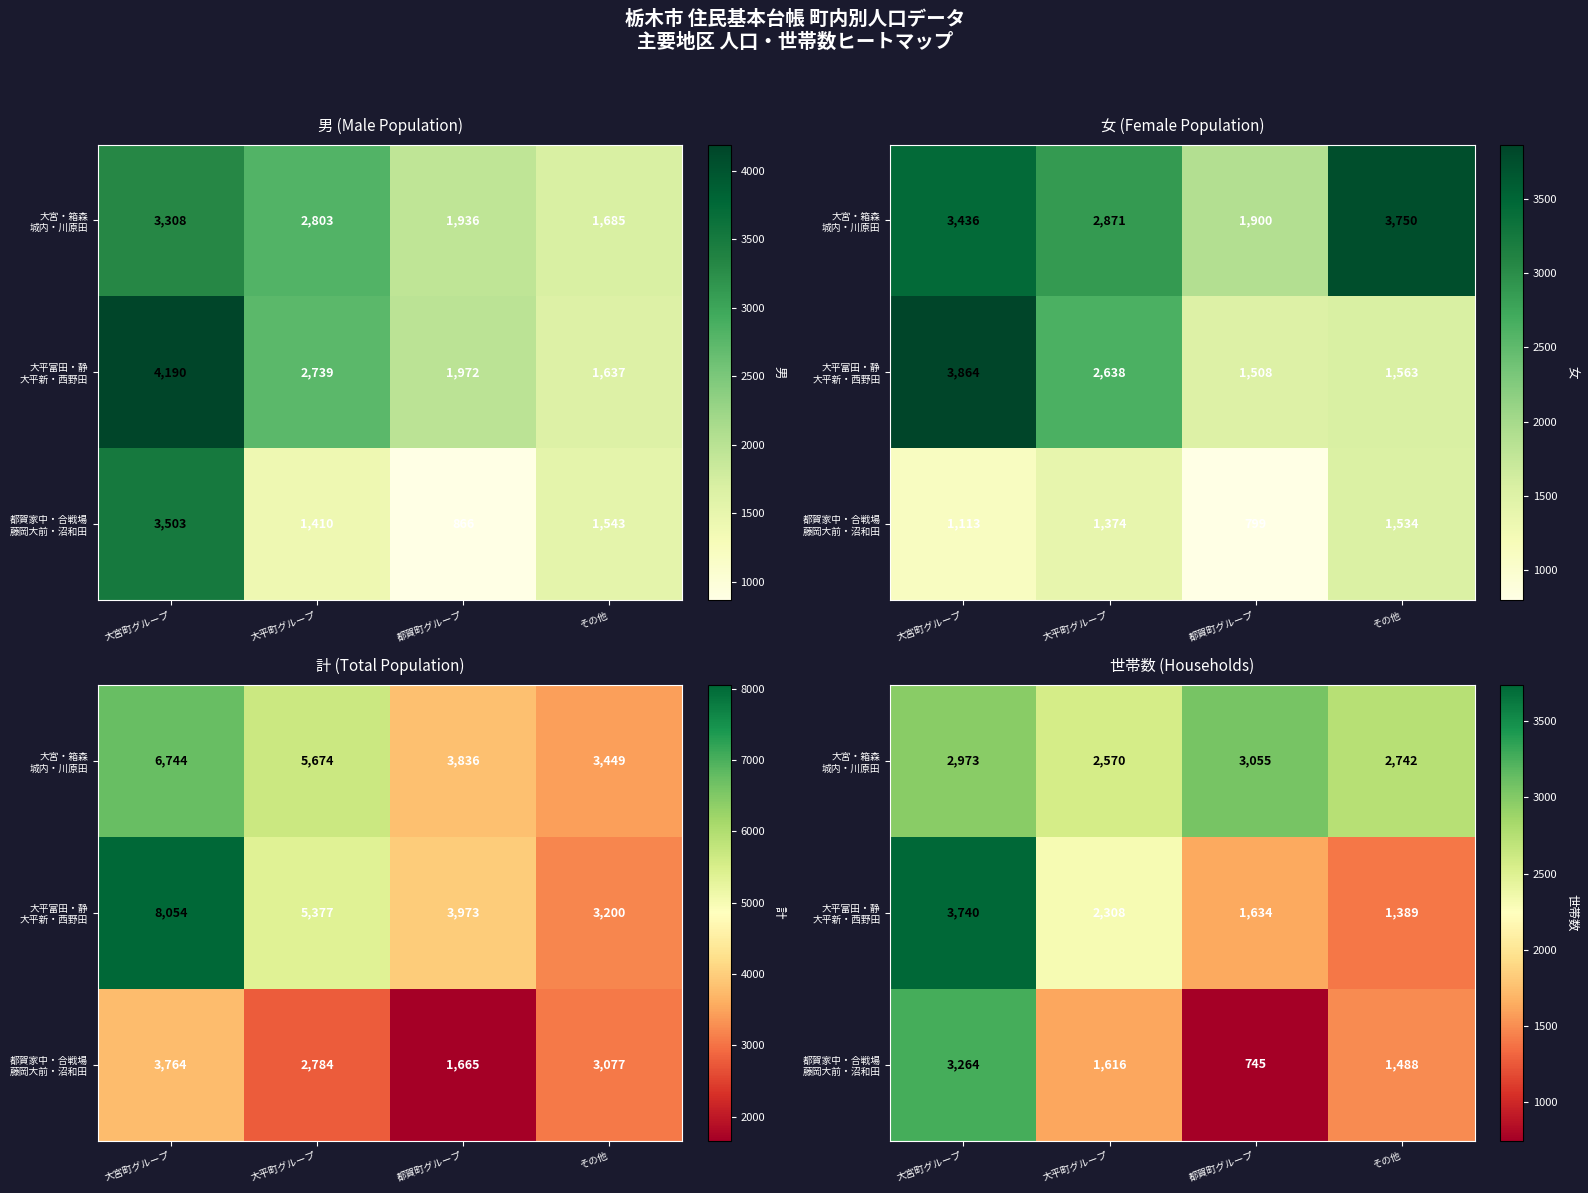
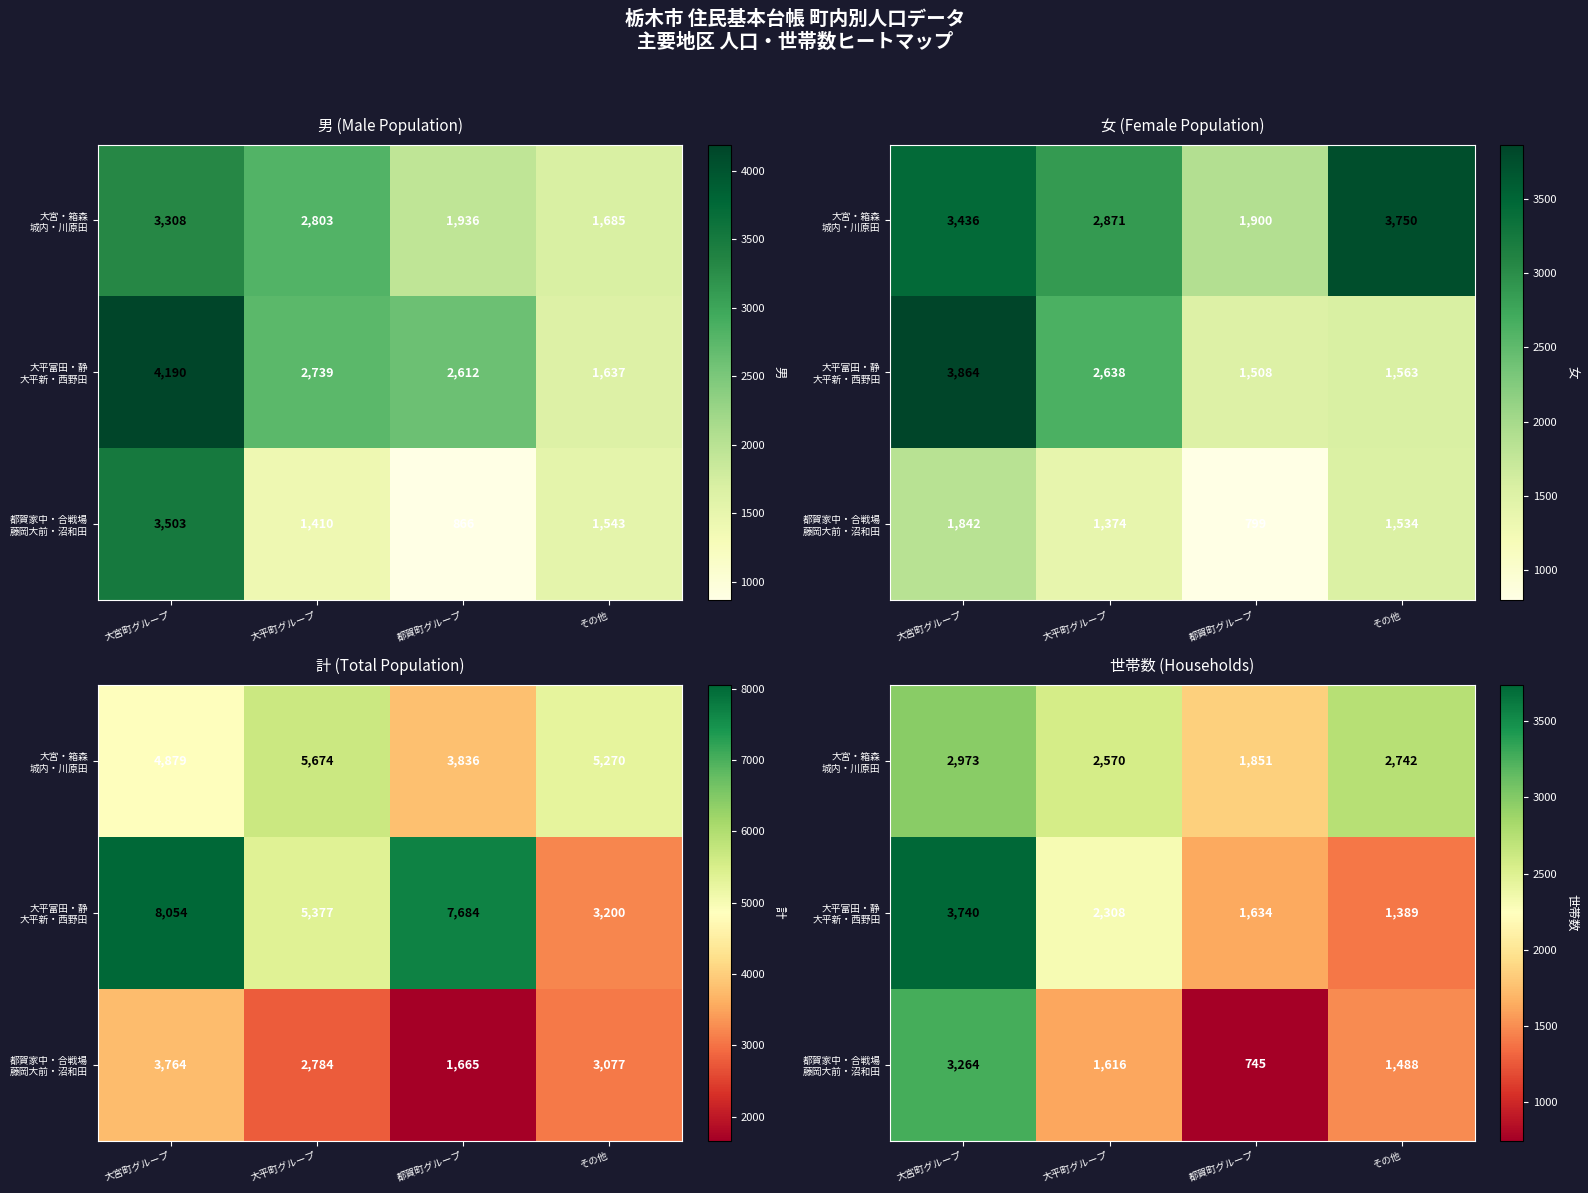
  {
    "男 (Male Population)": {
      "大宮・箱森 城内・川原田": {
        "大宮町グループ": "3,308",
        "大平町グループ": "2,803",
        "都賀町グループ": "1,936",
        "その他": "1,685"
      },
      "大平富田・静 大平新・西野田": {
        "大宮町グループ": "4,190",
        "大平町グループ": "2,739",
-       "都賀町グループ": "1,972",
+       "都賀町グループ": "2,612",
        "その他": "1,637"
      },
      "都賀家中・合戦場 藤岡大前・沼和田": {
        "大宮町グループ": "3,503",
        "大平町グループ": "1,410",
        "その他": "1,543"
      }
    },
    "女 (Female Population)": {
      "大宮・箱森 城内・川原田": {
        "大宮町グループ": "3,436",
        "大平町グループ": "2,871",
        "都賀町グループ": "1,900",
        "その他": "3,750"
      },
      "大平富田・静 大平新・西野田": {
        "大宮町グループ": "3,864",
        "大平町グループ": "2,638",
        "都賀町グループ": "1,508",
        "その他": "1,563"
      },
      "都賀家中・合戦場 藤岡大前・沼和田": {
-       "大宮町グループ": "1,113",
+       "大宮町グループ": "1,842",
        "大平町グループ": "1,374",
        "その他": "1,534"
      }
    },
    "計 (Total Population)": {
      "大宮・箱森 城内・川原田": {
-       "大宮町グループ": "6,744",
+       "大宮町グループ": "4,879",
        "大平町グループ": "5,674",
        "都賀町グループ": "3,836",
-       "その他": "3,449"
+       "その他": "5,270"
      },
      "大平富田・静 大平新・西野田": {
        "大宮町グループ": "8,054",
        "大平町グループ": "5,377",
-       "都賀町グループ": "3,973",
+       "都賀町グループ": "7,684",
        "その他": "3,200"
      },
      "都賀家中・合戦場 藤岡大前・沼和田": {
        "大宮町グループ": "3,764",
        "大平町グループ": "2,784",
        "都賀町グループ": "1,665",
        "その他": "3,077"
      }
    },
    "世帯数 (Households)": {
      "大宮・箱森 城内・川原田": {
        "大宮町グループ": "2,973",
        "大平町グループ": "2,570",
-       "都賀町グループ": "3,055",
+       "都賀町グループ": "1,851",
        "その他": "2,742"
      },
      "大平富田・静 大平新・西野田": {
        "大宮町グループ": "3,740",
        "大平町グループ": "2,308",
        "都賀町グループ": "1,634",
        "その他": "1,389"
      },
      "都賀家中・合戦場 藤岡大前・沼和田": {
        "大宮町グループ": "3,264",
        "大平町グループ": "1,616",
        "都賀町グループ": "745",
        "その他": "1,488"
      }
    }
  }
